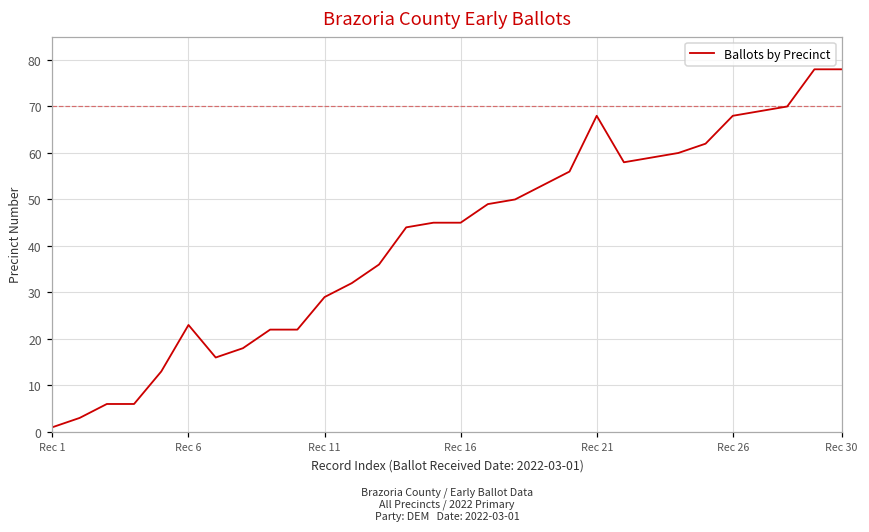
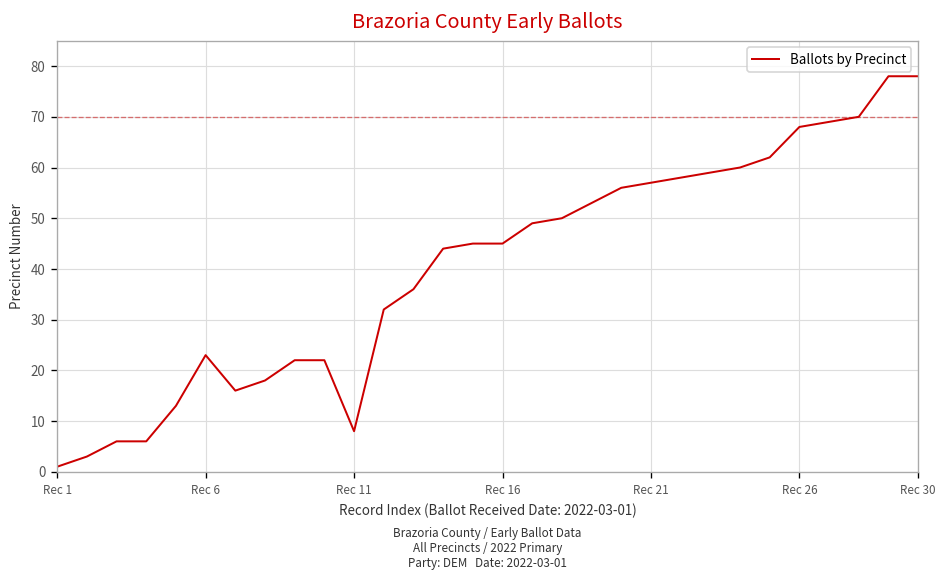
  {
    "Rec 1": 1,
    "Rec 6": 23,
-   "Rec 11": 29,
+   "Rec 11": 8,
    "Rec 16": 45,
-   "Rec 21": 68,
+   "Rec 21": 57,
    "Rec 26": 68,
    "Rec 30": 78
  }
